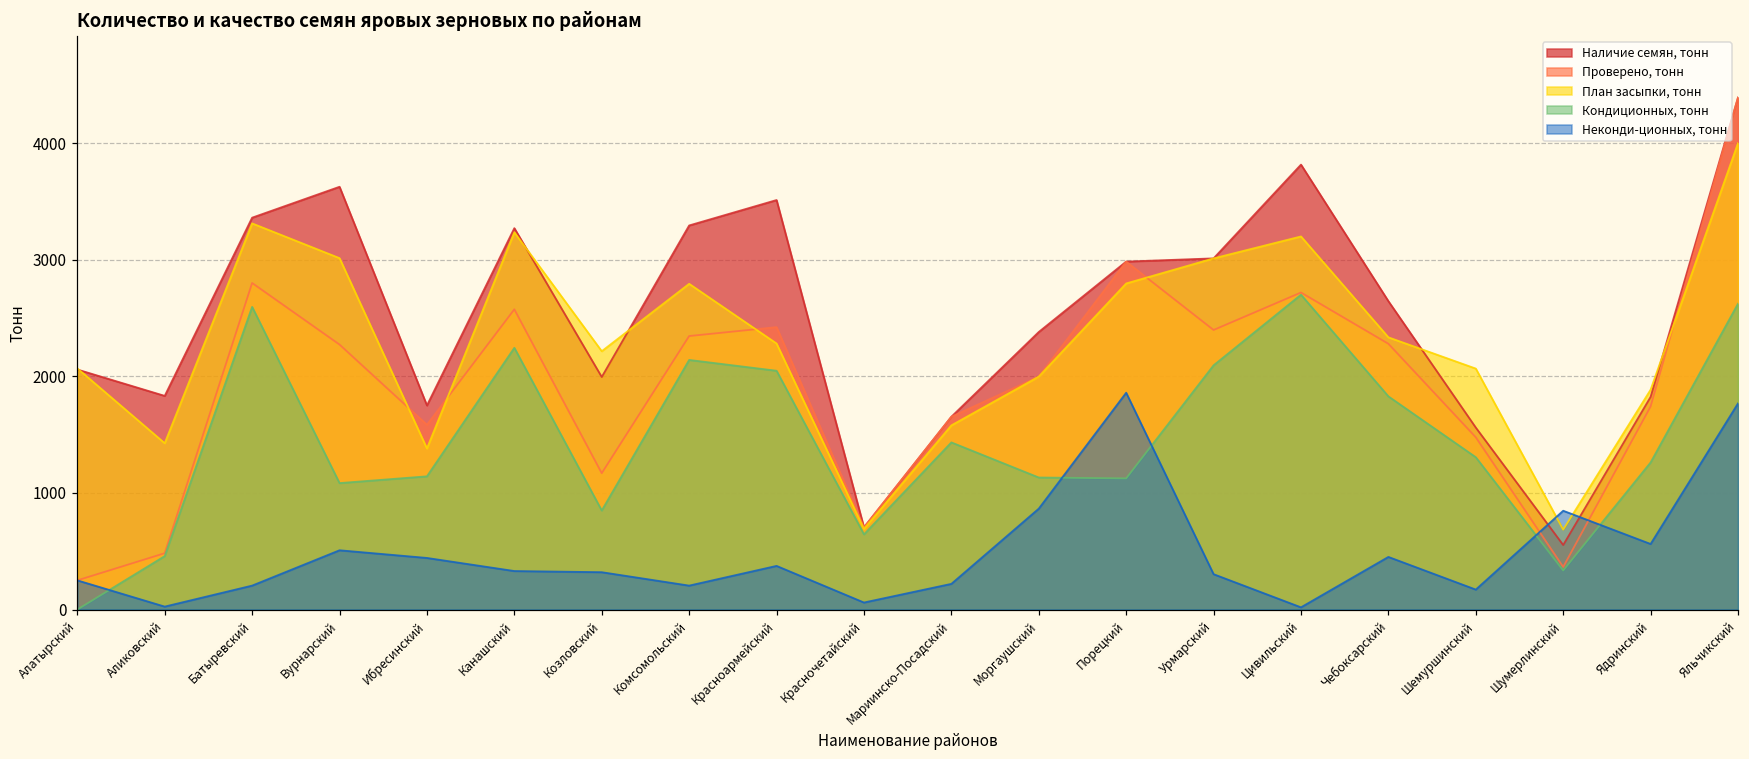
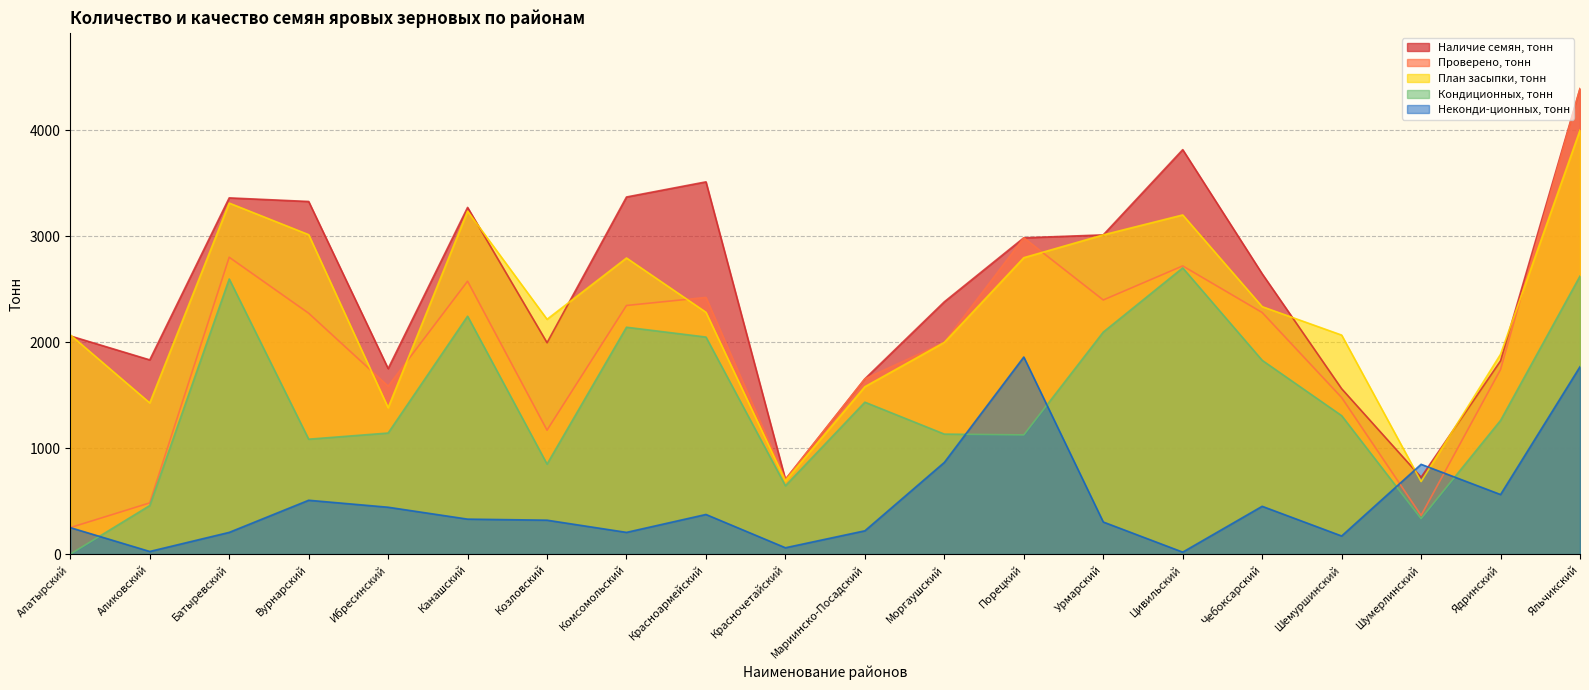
  {
    "Наличие семян, тонн": {
      "Аликовский": 1830,
      "Батыревский": 3360,
-     "Вурнарский": 3630,
+     "Вурнарский": 3330,
      "Ибресинский": 1750,
      "Канашский": 3270,
      "Козловский": 1990,
-     "Комсомольский": 3290,
+     "Комсомольский": 3370,
      "Красноармейский": 3510,
      "Моргаушский": 2380,
      "Цивильский": 3820,
      "Чебоксарский": 2640,
      "Шемуршинский": 1560,
-     "Шумерлинский": 550,
+     "Шумерлинский": 730,
      "Ядринский": 1820
    },
    "Проверено, тонн": {
      "Аликовский": 480,
      "Батыревский": 2800,
      "Вурнарский": 2270,
      "Ибресинский": 1580,
      "Канашский": 2570,
      "Козловский": 1170,
      "Комсомольский": 2350,
      "Красноармейский": 2420,
      "Урмарский": 2400,
      "Чебоксарский": 2280,
      "Шемуршинский": 1480,
      "Шумерлинский": 370,
      "Ядринский": 1740
    },
    "План засыпки, тонн": {
      "Аликовский": 1430,
      "Батыревский": 3310,
      "Вурнарский": 3010,
      "Ибресинский": 1380,
      "Канашский": 3240,
      "Козловский": 2220,
      "Комсомольский": 2790,
      "Красноармейский": 2280,
      "Мариинско-Посадский": 1580,
      "Порецкий": 2800,
      "Цивильский": 3200,
      "Чебоксарский": 2330,
      "Шемуршинский": 2070,
      "Шумерлинский": 690,
      "Ядринский": 1890,
      "Яльчикский": 4000
    },
    "Кондиционных, тонн": {
      "Алатырский": 0,
      "Аликовский": 460,
      "Батыревский": 2600,
      "Вурнарский": 1080,
      "Ибресинский": 1140,
      "Канашский": 2240,
      "Козловский": 850,
      "Комсомольский": 2140,
      "Красноармейский": 2050,
      "Красночетайский": 640,
      "Мариинско-Посадский": 1430,
      "Моргаушский": 1130,
      "Порецкий": 1120,
      "Урмарский": 2090,
      "Чебоксарский": 1830,
      "Шемуршинский": 1310,
      "Шумерлинский": 340,
      "Ядринский": 1260,
      "Яльчикский": 2620
    },
    "Неконди-ционных, тонн": {
      "Аликовский": 30,
      "Батыревский": 210,
      "Вурнарский": 510,
      "Ибресинский": 440,
      "Канашский": 330,
      "Козловский": 320,
      "Комсомольский": 210,
      "Красноармейский": 370,
      "Красночетайский": 60,
      "Мариинско-Посадский": 220,
      "Моргаушский": 870,
      "Порецкий": 1860,
      "Урмарский": 300,
      "Цивильский": 20,
      "Чебоксарский": 450,
      "Шемуршинский": 170,
      "Шумерлинский": 850,
      "Ядринский": 560,
      "Яльчикский": 1770
    }
  }
